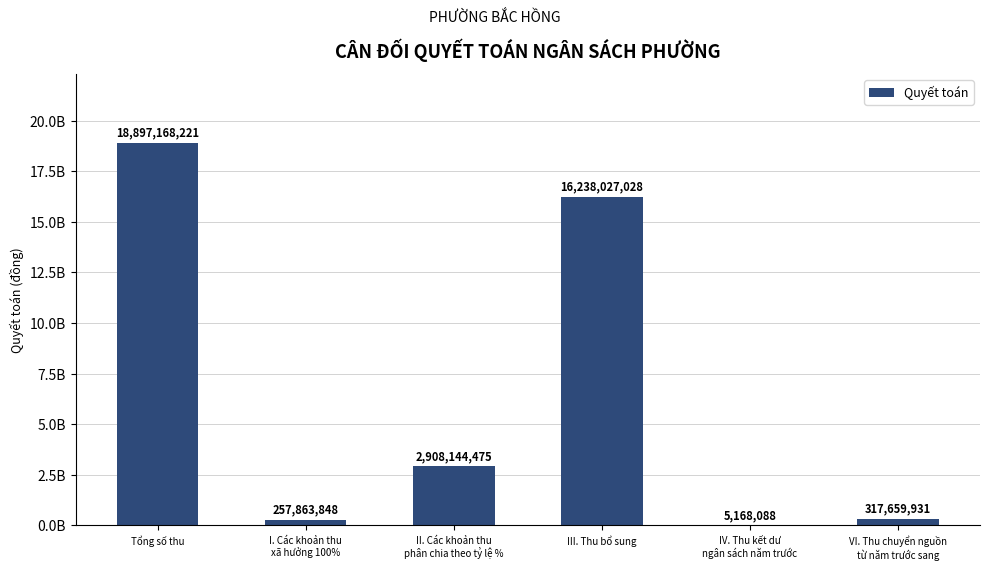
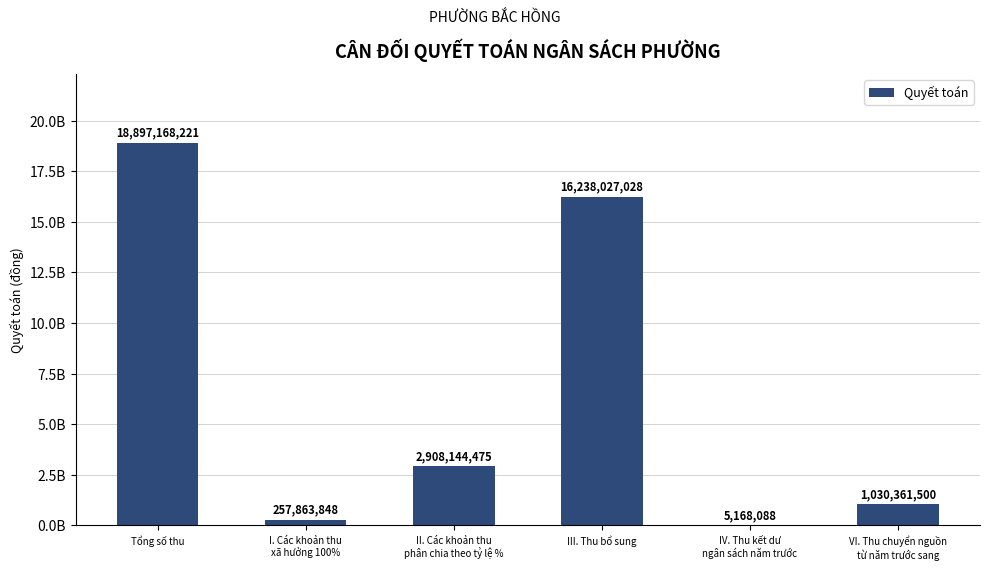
  {
    "Tổng số thu": "18,897,168,221",
    "I. Các khoản thu xã hưởng 100%": "257,863,848",
    "II. Các khoản thu phân chia theo tỷ lệ %": "2,908,144,475",
    "III. Thu bổ sung": "16,238,027,028",
    "IV. Thu kết dư ngân sách năm trước": "5,168,088",
-   "VI. Thu chuyển nguồn từ năm trước sang": "317,659,931"
+   "VI. Thu chuyển nguồn từ năm trước sang": "1,030,361,500"
  }
